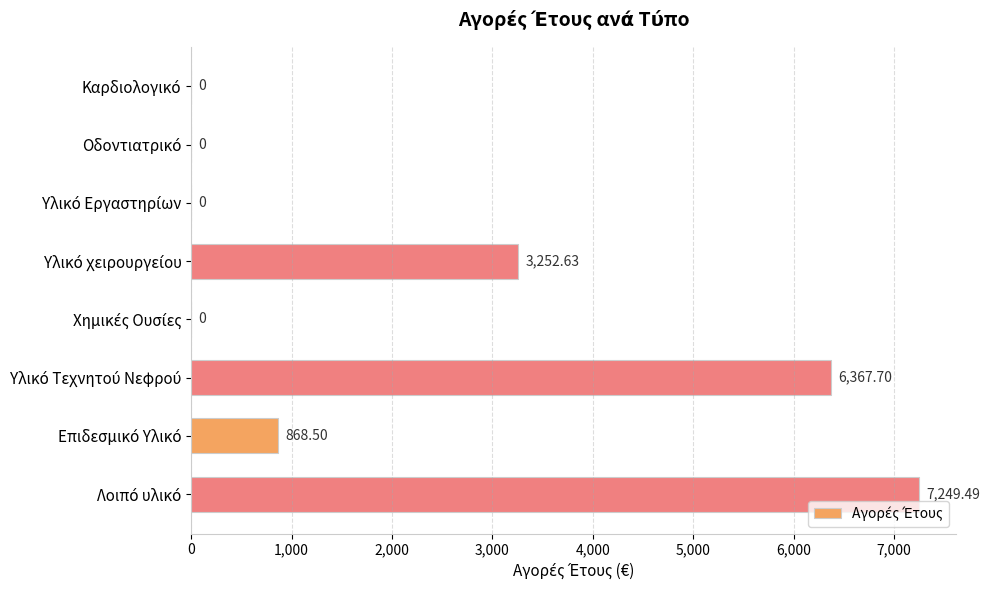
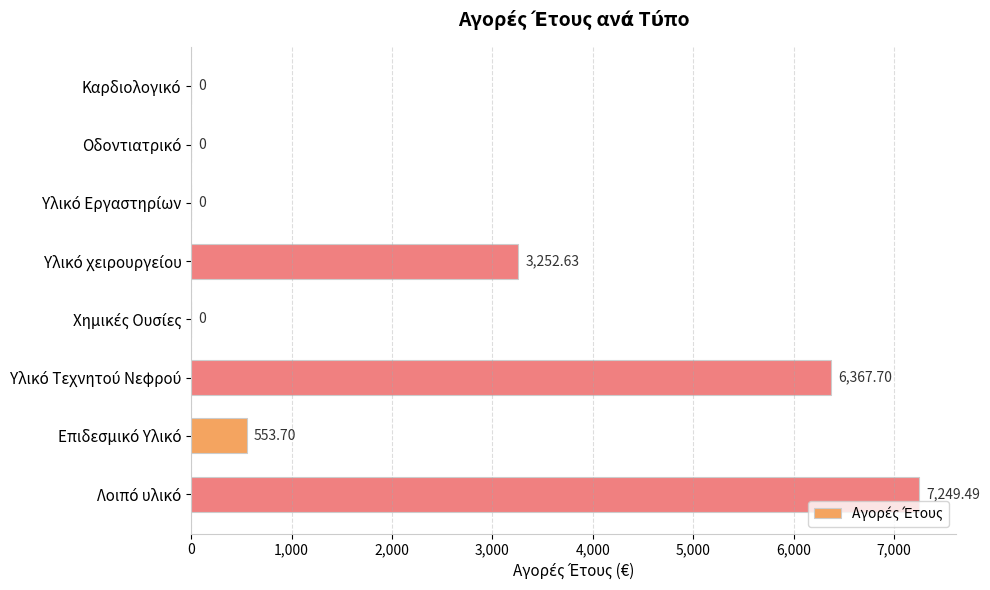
  {
    "Καρδιολογικό": "0",
    "Οδοντιατρικό": "0",
    "Υλικό Εργαστηρίων": "0",
    "Υλικό χειρουργείου": "3,252.63",
    "Χημικές Ουσίες": "0",
    "Υλικό Τεχνητού Νεφρού": "6,367.70",
-   "Επιδεσμικό Υλικό": "868.50",
+   "Επιδεσμικό Υλικό": "553.70",
    "Λοιπό υλικό": "7,249.49"
  }
